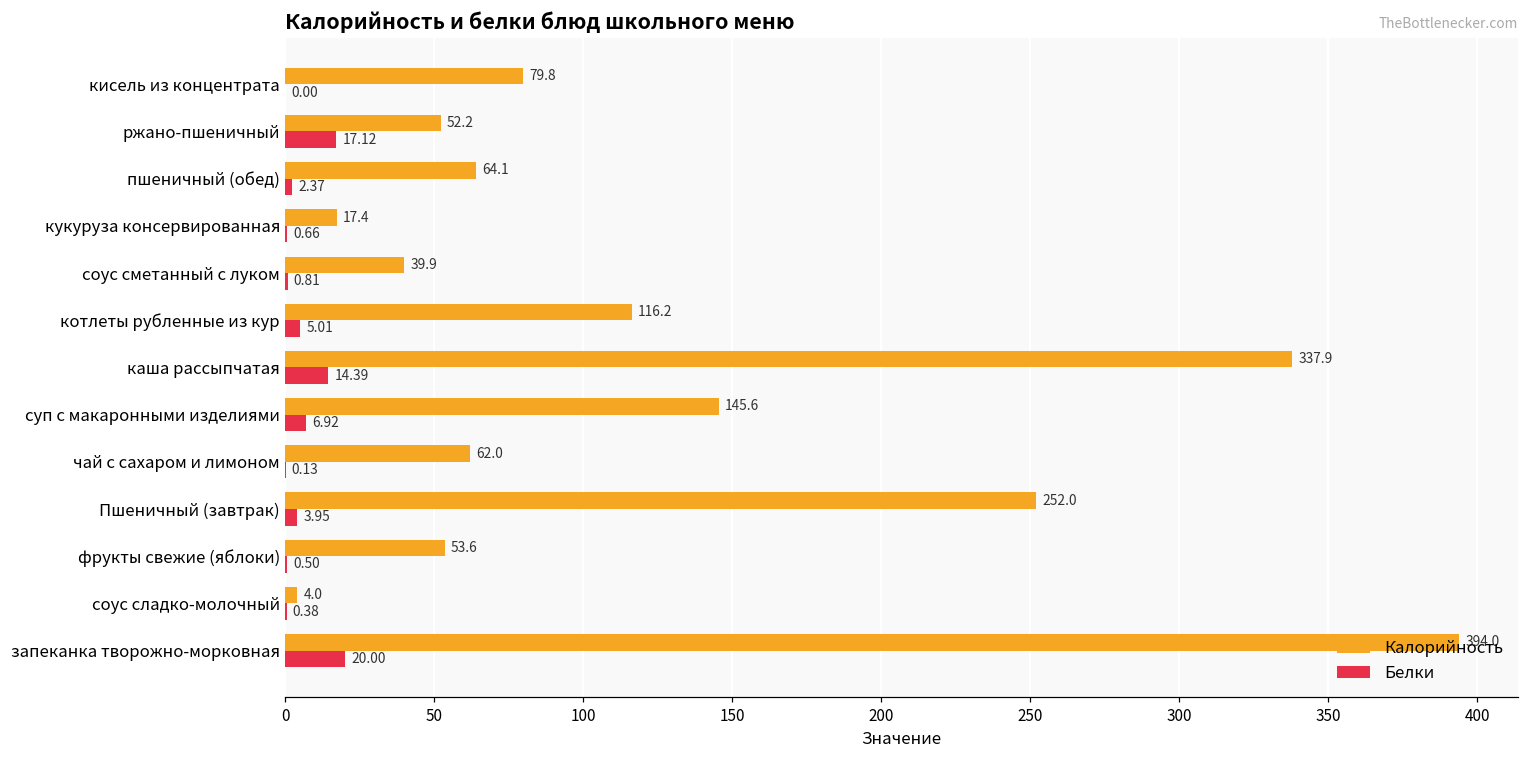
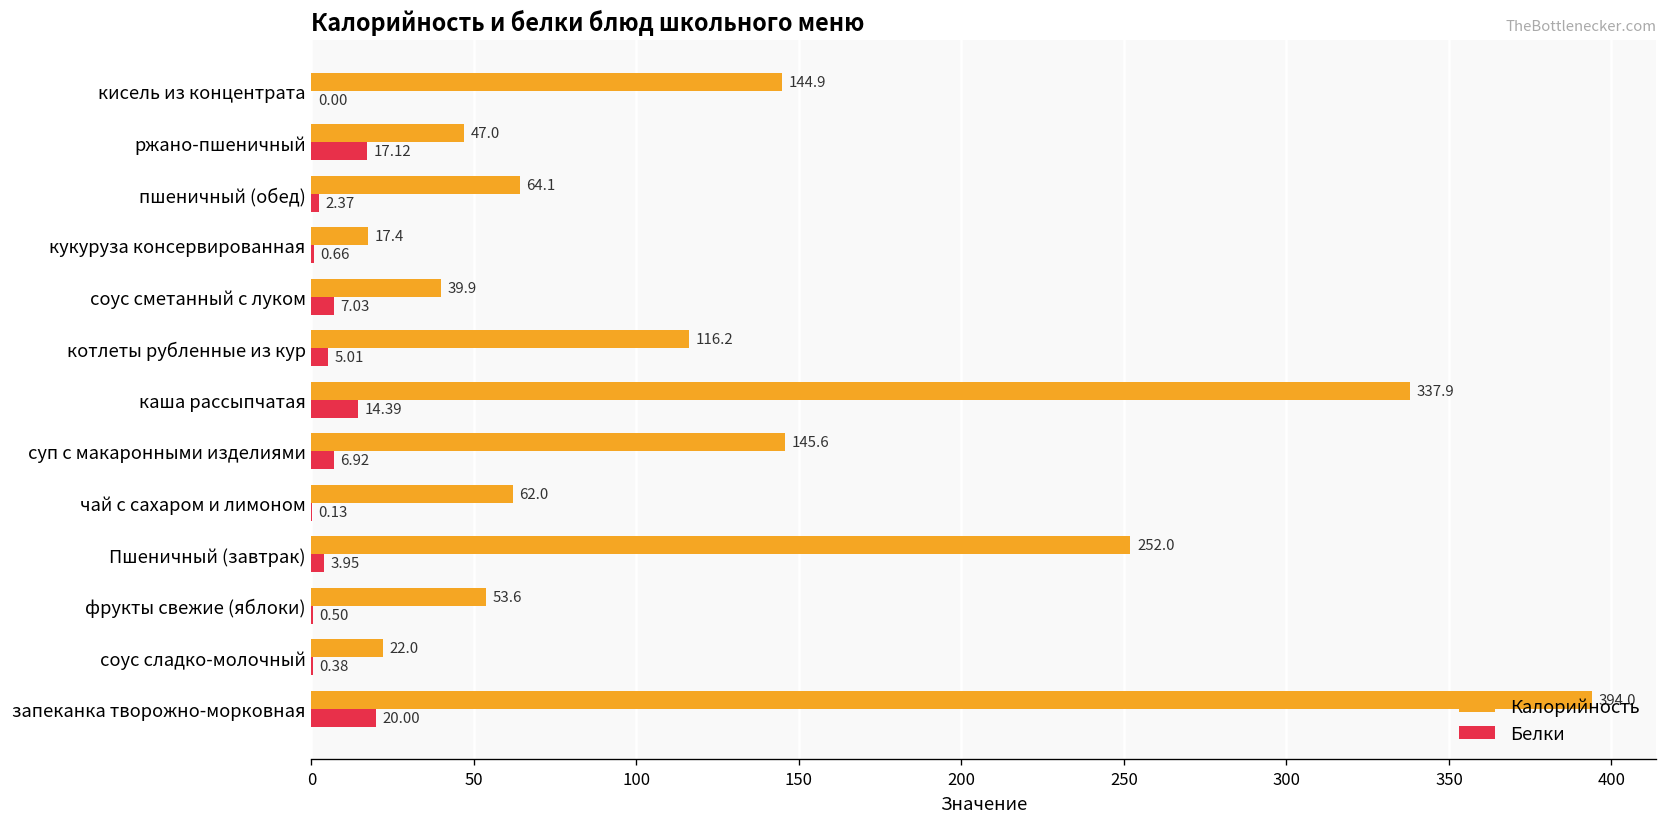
  {
    "Калорийность": {
-     "кисель из концентрата": 79.8,
-     "ржано-пшеничный": 52.2,
+     "кисель из концентрата": 144.9,
+     "ржано-пшеничный": 47.0,
      "пшеничный (обед)": 64.1,
      "кукуруза консервированная": 17.4,
      "соус сметанный с луком": 39.9,
      "котлеты рубленные из кур": 116.2,
      "каша рассыпчатая": 337.9,
      "суп с макаронными изделиями": 145.6,
      "чай с сахаром и лимоном": 62.0,
      "Пшеничный (завтрак)": 252.0,
      "фрукты свежие (яблоки)": 53.6,
-     "соус сладко-молочный": 4.0,
+     "соус сладко-молочный": 22.0,
      "запеканка творожно-морковная": 394.0
    },
    "Белки": {
      "кисель из концентрата": 0.00,
      "ржано-пшеничный": 17.12,
      "пшеничный (обед)": 2.37,
      "кукуруза консервированная": 0.66,
-     "соус сметанный с луком": 0.81,
+     "соус сметанный с луком": 7.03,
      "котлеты рубленные из кур": 5.01,
      "каша рассыпчатая": 14.39,
      "суп с макаронными изделиями": 6.92,
      "чай с сахаром и лимоном": 0.13,
      "Пшеничный (завтрак)": 3.95,
      "фрукты свежие (яблоки)": 0.50,
      "соус сладко-молочный": 0.38,
      "запеканка творожно-морковная": 20.00
    }
  }
